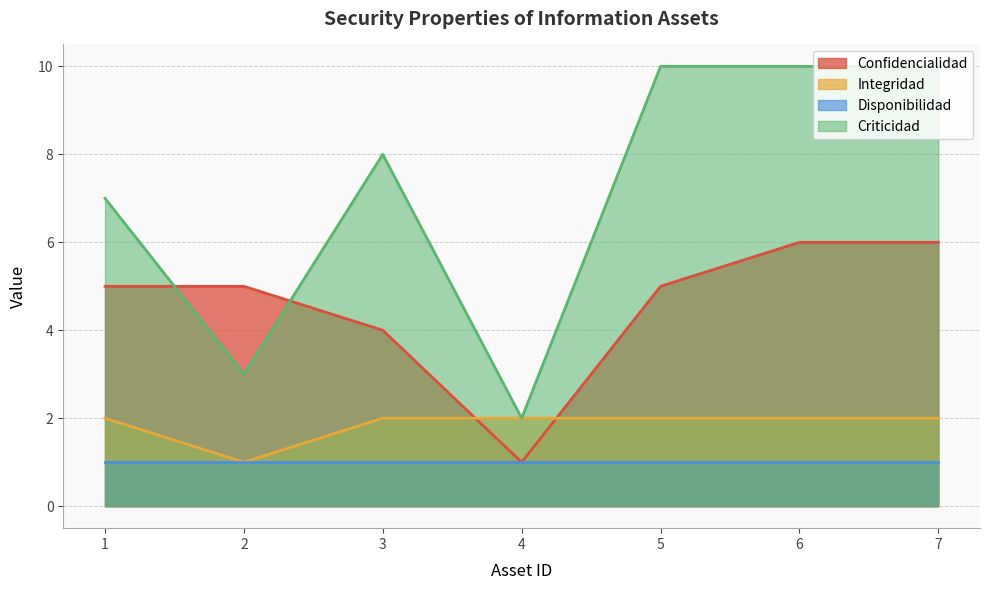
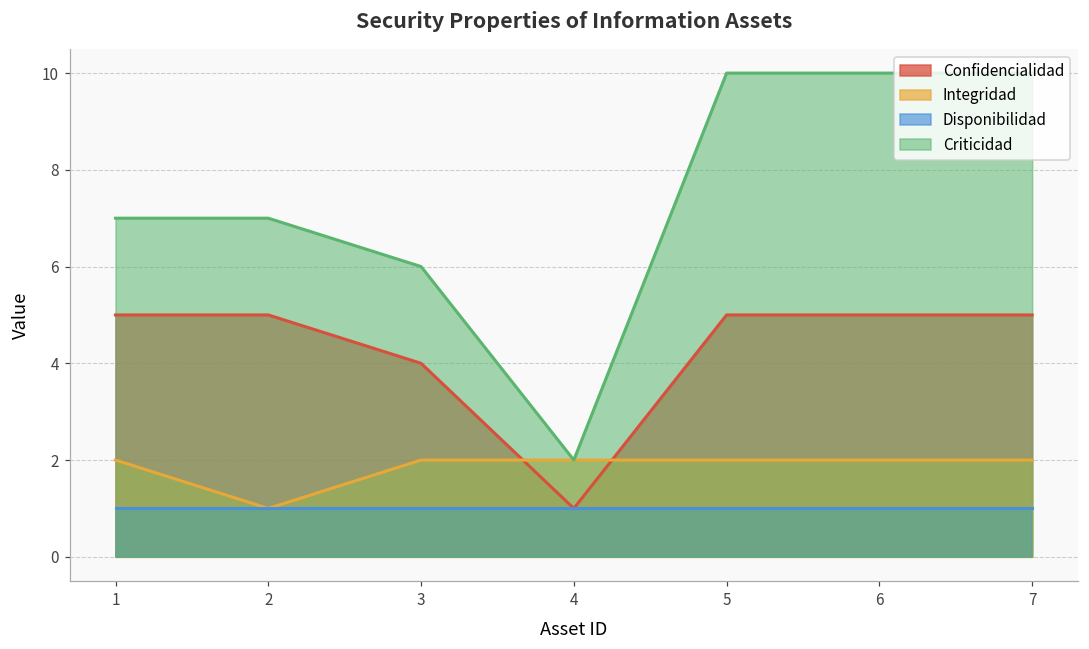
  {
    "Confidencialidad": {
      "1": 5,
      "2": 5,
      "3": 4,
      "5": 5,
-     "6": 6,
-     "7": 6
+     "6": 5,
+     "7": 5
    },
    "Integridad": {
      "1": 2,
      "3": 2,
      "5": 2,
      "6": 2,
      "7": 2
    },
    "Disponibilidad": {
      "1": 1,
      "3": 1,
      "5": 1,
      "6": 1,
      "7": 1
    },
    "Criticidad": {
      "1": 7,
-     "2": 3,
-     "3": 8,
+     "2": 7,
+     "3": 6,
      "5": 10,
      "6": 10
    }
  }
